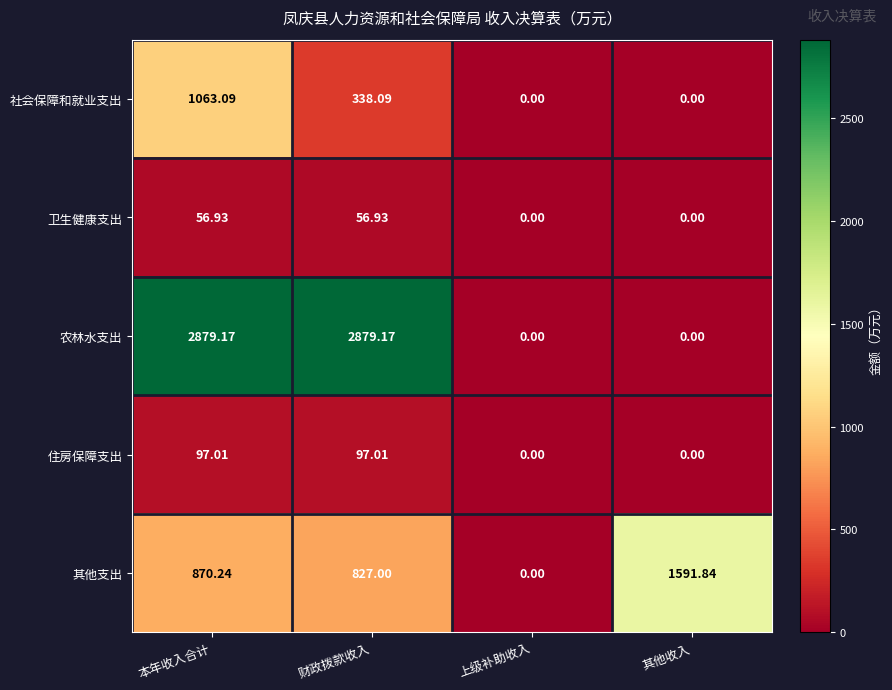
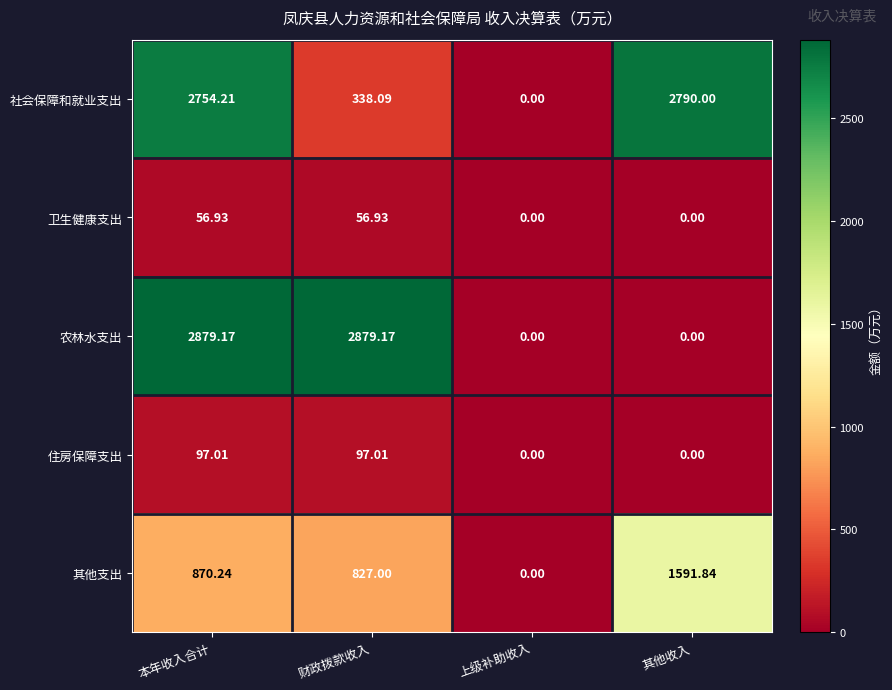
  {
    "社会保障和就业支出": {
-     "本年收入合计": 1063.09,
+     "本年收入合计": 2754.21,
      "财政拨款收入": 338.09,
      "上级补助收入": 0.00,
-     "其他收入": 0.00
+     "其他收入": 2790.00
    },
    "卫生健康支出": {
      "本年收入合计": 56.93,
      "财政拨款收入": 56.93,
      "上级补助收入": 0.00,
      "其他收入": 0.00
    },
    "农林水支出": {
      "本年收入合计": 2879.17,
      "财政拨款收入": 2879.17,
      "上级补助收入": 0.00,
      "其他收入": 0.00
    },
    "住房保障支出": {
      "本年收入合计": 97.01,
      "财政拨款收入": 97.01,
      "上级补助收入": 0.00,
      "其他收入": 0.00
    },
    "其他支出": {
      "本年收入合计": 870.24,
      "财政拨款收入": 827.00,
      "上级补助收入": 0.00,
      "其他收入": 1591.84
    }
  }
